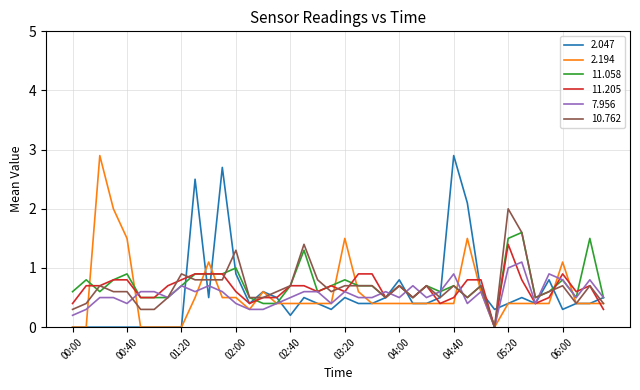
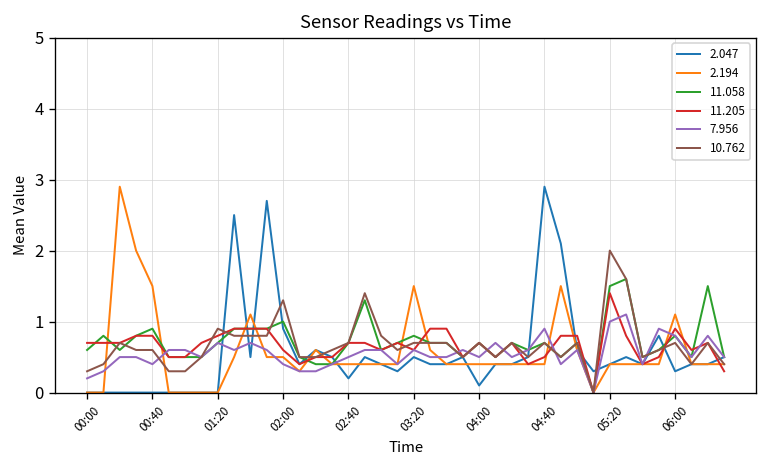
  {
    "2.047": {
      "00:40": 0.0,
      "02:00": 0.9,
      "02:40": 0.2,
      "03:20": 0.5,
-     "04:00": 0.8,
+     "04:00": 0.1,
      "04:40": 2.9,
      "06:00": 0.3
    },
    "2.194": {
      "00:40": 1.5,
      "02:00": 0.5,
      "02:40": 0.4,
      "03:20": 1.5,
      "04:00": 0.4,
      "04:40": 0.4,
      "06:00": 1.1
    },
    "11.058": {
      "00:00": 0.6,
      "00:40": 0.9,
      "02:00": 1.0,
      "03:20": 0.8,
      "05:20": 1.5
    },
    "11.205": {
-     "00:00": 0.4,
+     "00:00": 0.7,
      "00:40": 0.8,
      "01:20": 0.8,
      "02:00": 0.6,
      "04:40": 0.5,
      "05:20": 1.4,
      "06:00": 0.9
    },
    "7.956": {
      "00:00": 0.2,
      "00:40": 0.4,
      "02:00": 0.4,
      "02:40": 0.5,
      "04:00": 0.5,
      "04:40": 0.9,
      "05:20": 1.0
    },
    "10.762": {
      "00:00": 0.3,
      "00:40": 0.6,
      "01:20": 0.9,
      "02:00": 1.3,
      "03:20": 0.7,
      "05:20": 2.0,
      "06:00": 0.7
    }
  }
